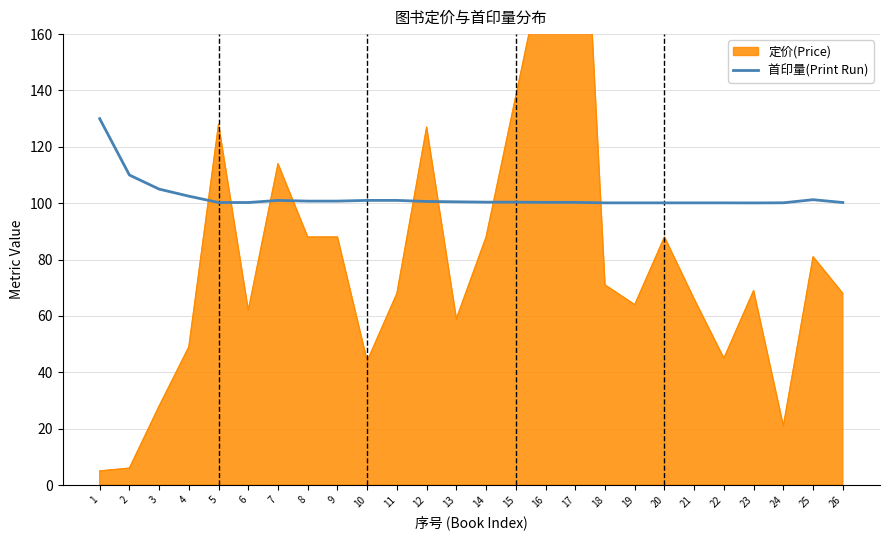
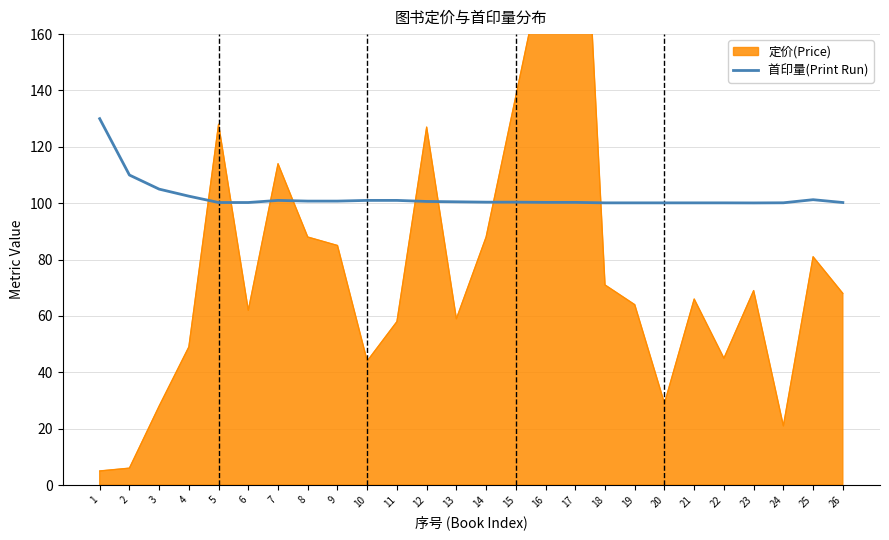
  {
    "定价(Price)": {
      "1": 5,
      "2": 6,
      "3": 28,
      "4": 49,
      "5": 128,
      "6": 62,
      "7": 114,
      "8": 88,
-     "9": 88,
+     "9": 85,
      "10": 44,
-     "11": 68,
+     "11": 58,
      "12": 127,
      "13": 59,
      "14": 88,
      "15": 138,
      "18": 71,
      "19": 64,
-     "20": 88,
+     "20": 29,
      "21": 66,
      "22": 45,
      "23": 69,
      "24": 21,
      "25": 81,
      "26": 68
    }
  }
